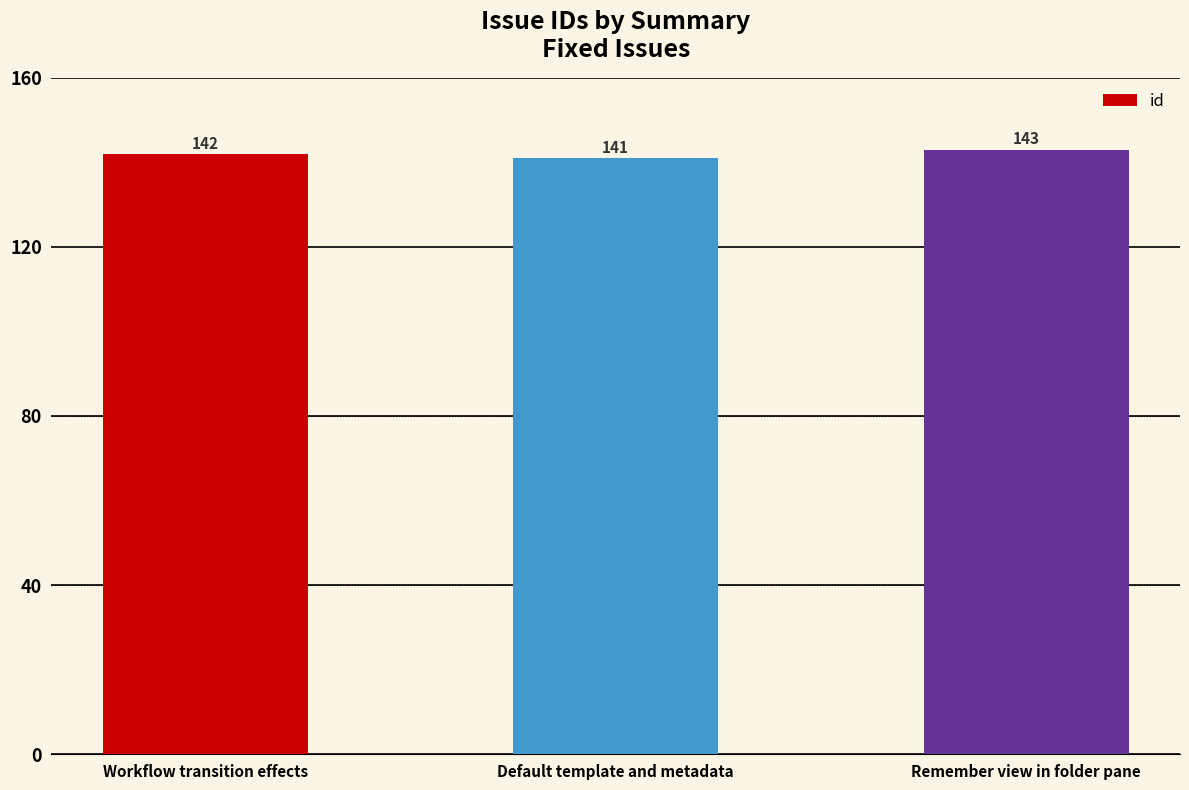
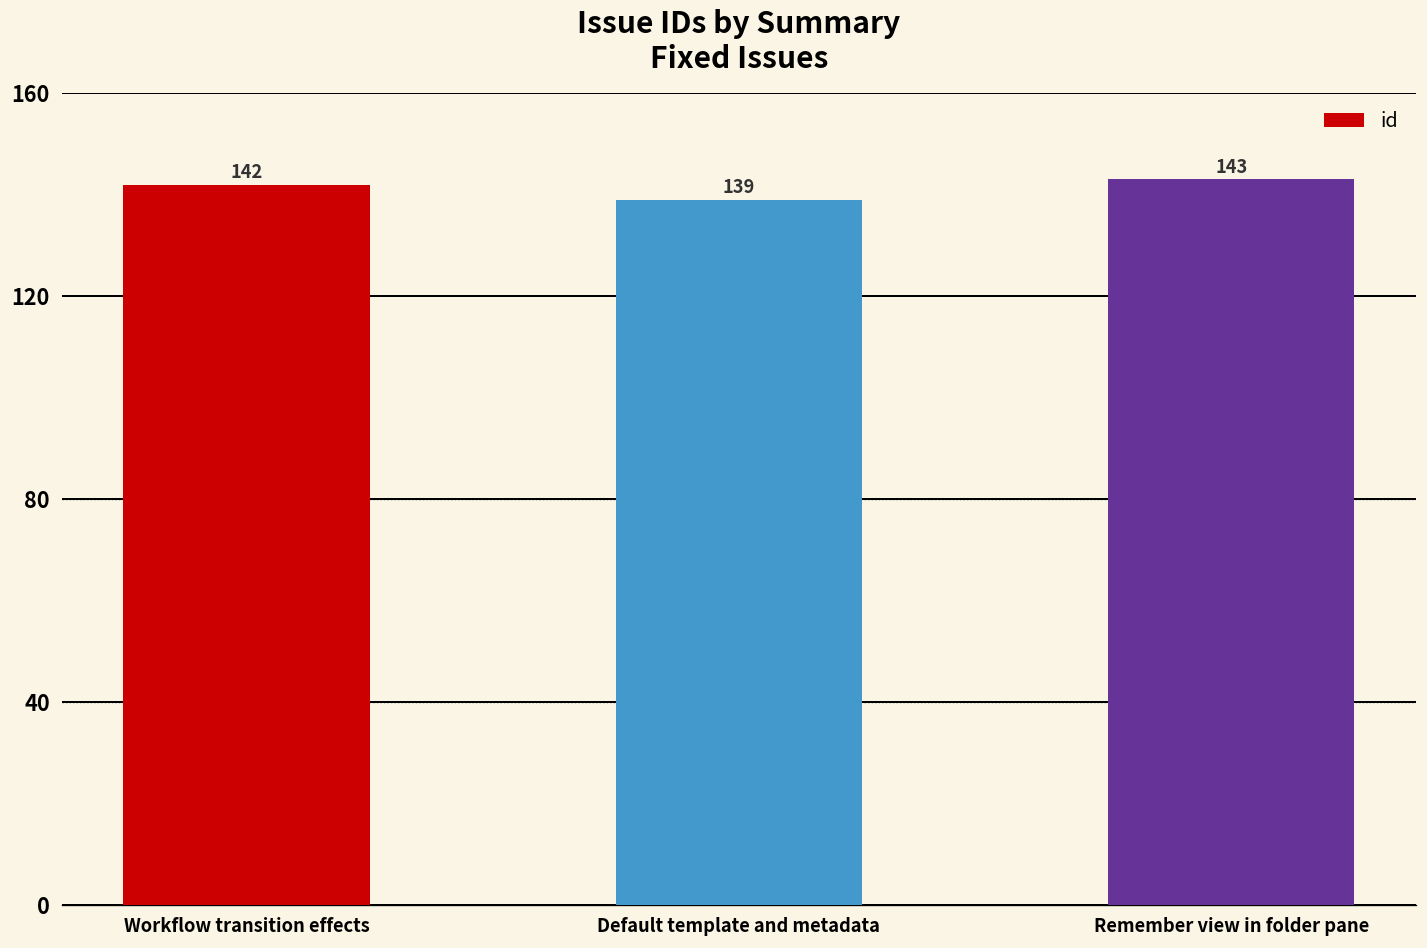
  {
    "Workflow transition effects": 142,
-   "Default template and metadata": 141,
+   "Default template and metadata": 139,
    "Remember view in folder pane": 143
  }
